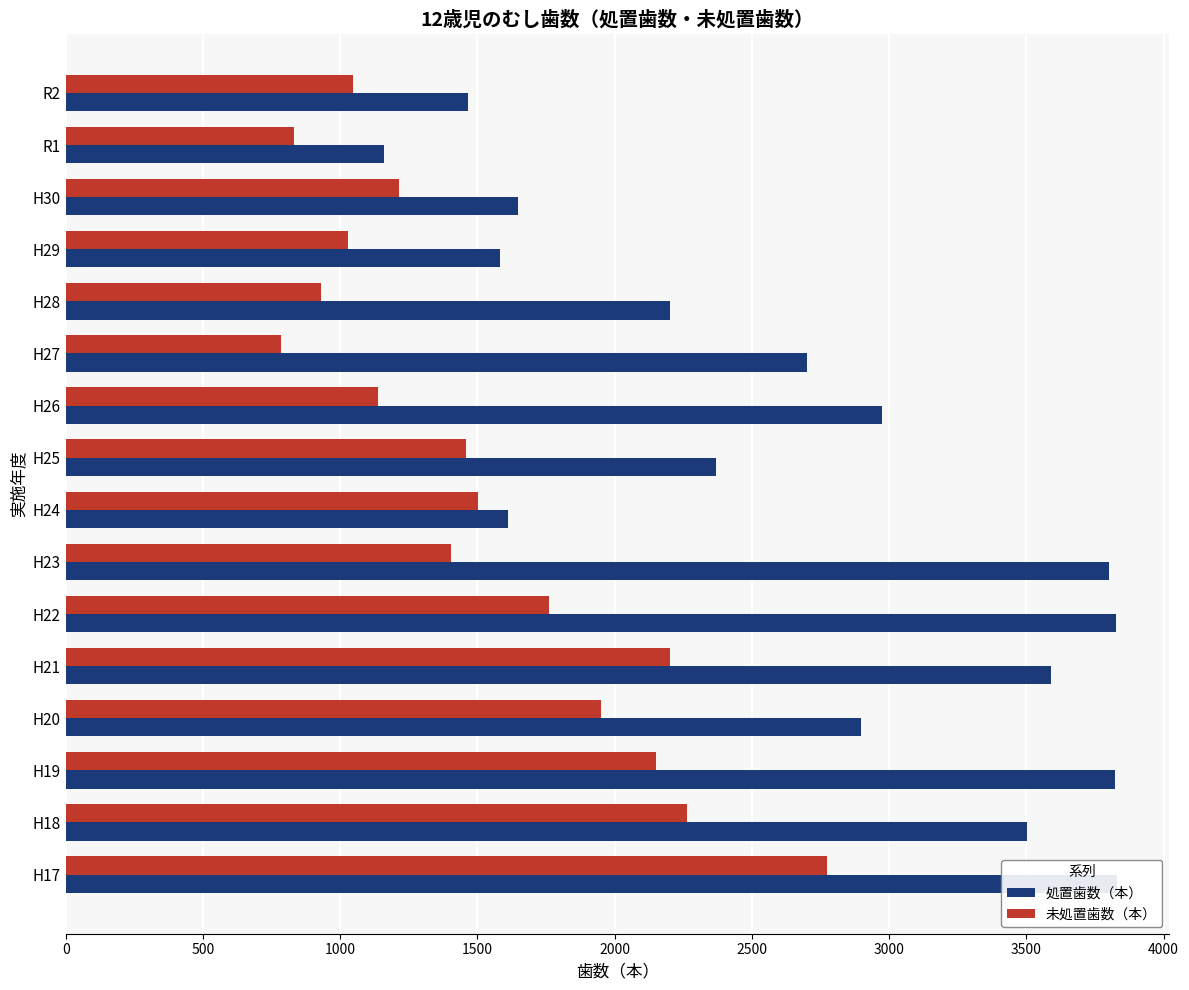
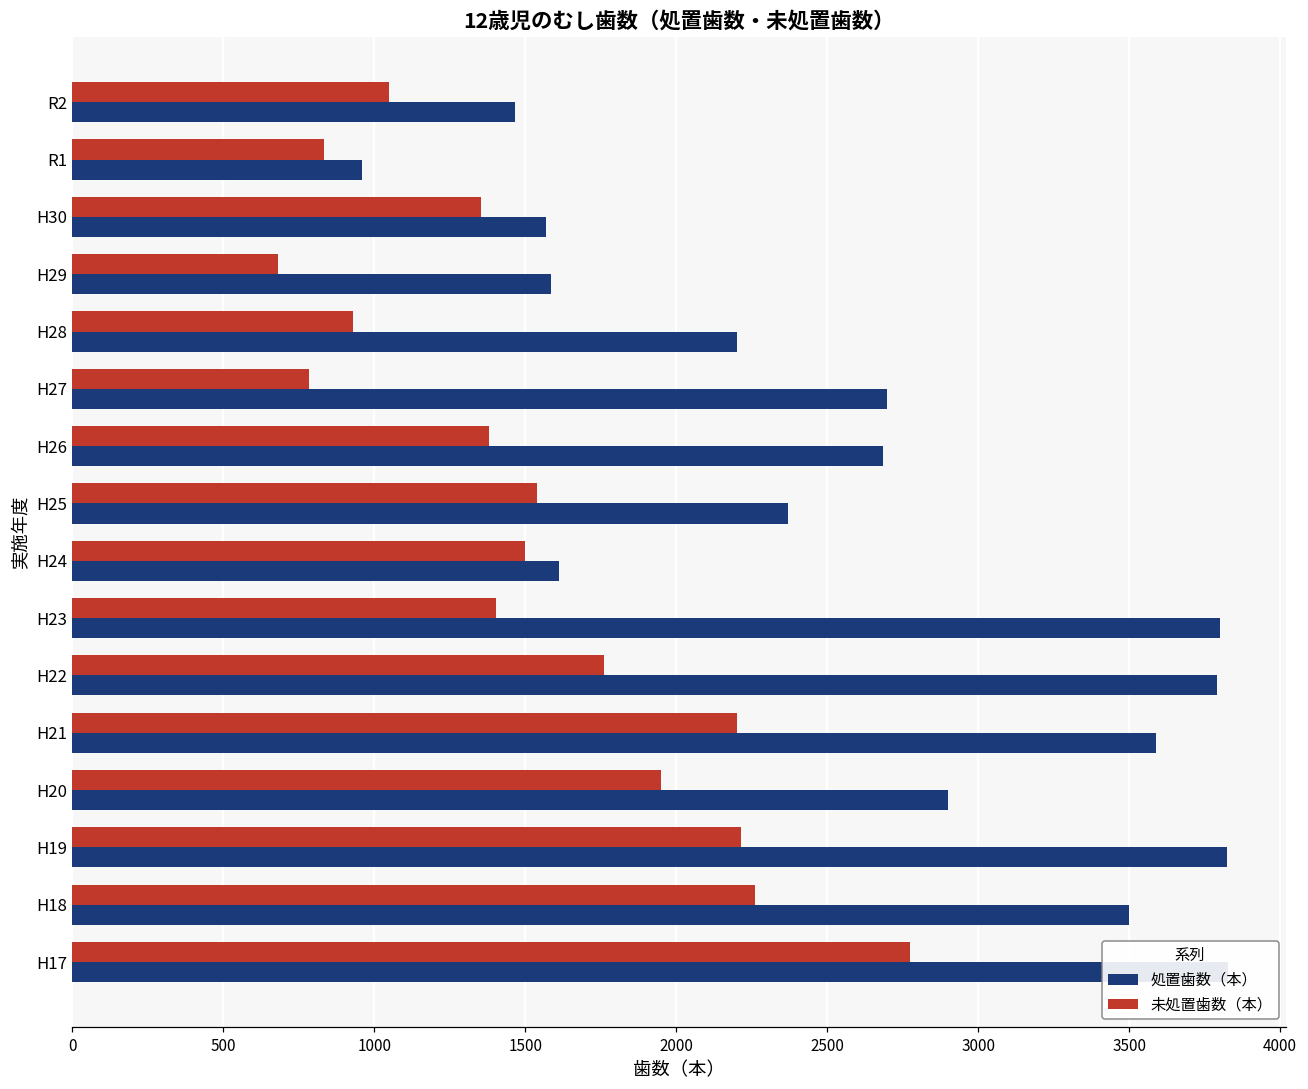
  {
    "処置歯数（本）": {
      "R2": 1470,
-     "R1": 1160,
-     "H30": 1650,
+     "R1": 960,
+     "H30": 1570,
      "H29": 1580,
      "H28": 2200,
      "H27": 2700,
-     "H26": 2970,
+     "H26": 2690,
      "H25": 2370,
      "H24": 1610,
      "H23": 3800,
-     "H22": 3830,
+     "H22": 3790,
      "H21": 3590,
      "H20": 2900,
      "H19": 3820,
      "H18": 3500
    },
    "未処置歯数（本）": {
      "R2": 1050,
      "R1": 830,
-     "H30": 1210,
-     "H29": 1030,
+     "H30": 1350,
+     "H29": 680,
      "H28": 930,
      "H27": 790,
-     "H26": 1140,
-     "H25": 1460,
+     "H26": 1380,
+     "H25": 1540,
      "H24": 1500,
      "H23": 1400,
      "H22": 1760,
      "H21": 2200,
      "H20": 1950,
-     "H19": 2150,
+     "H19": 2220,
      "H18": 2260,
      "H17": 2770
    }
  }
